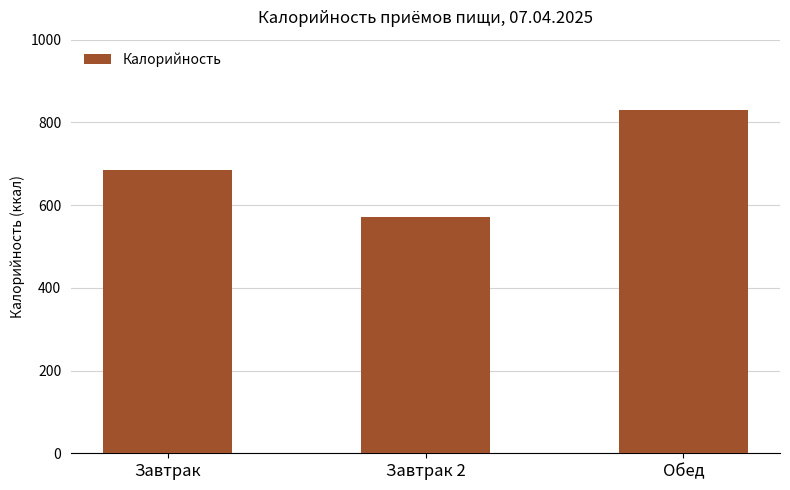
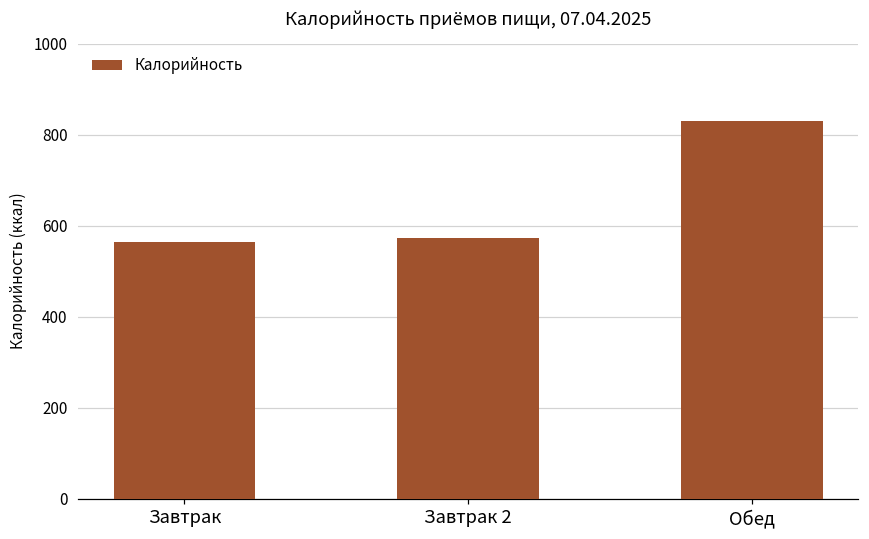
  {
-   "Завтрак": 690,
+   "Завтрак": 560,
    "Завтрак 2": 570,
    "Обед": 830
  }
